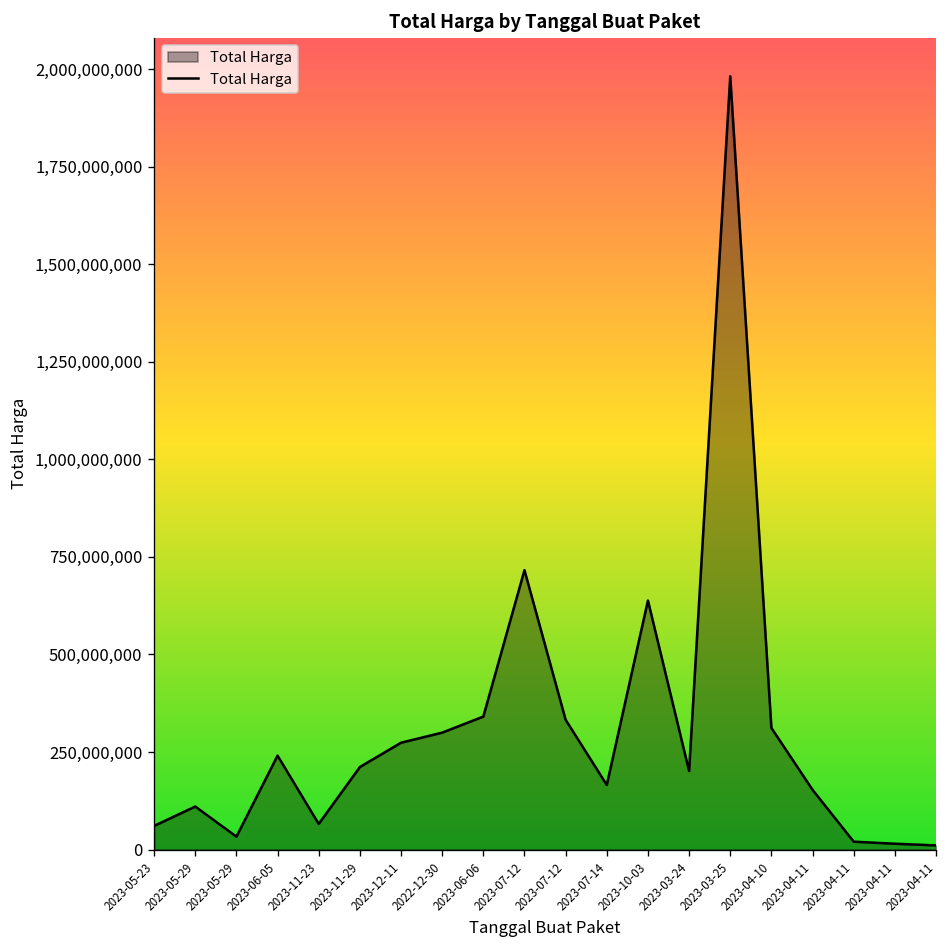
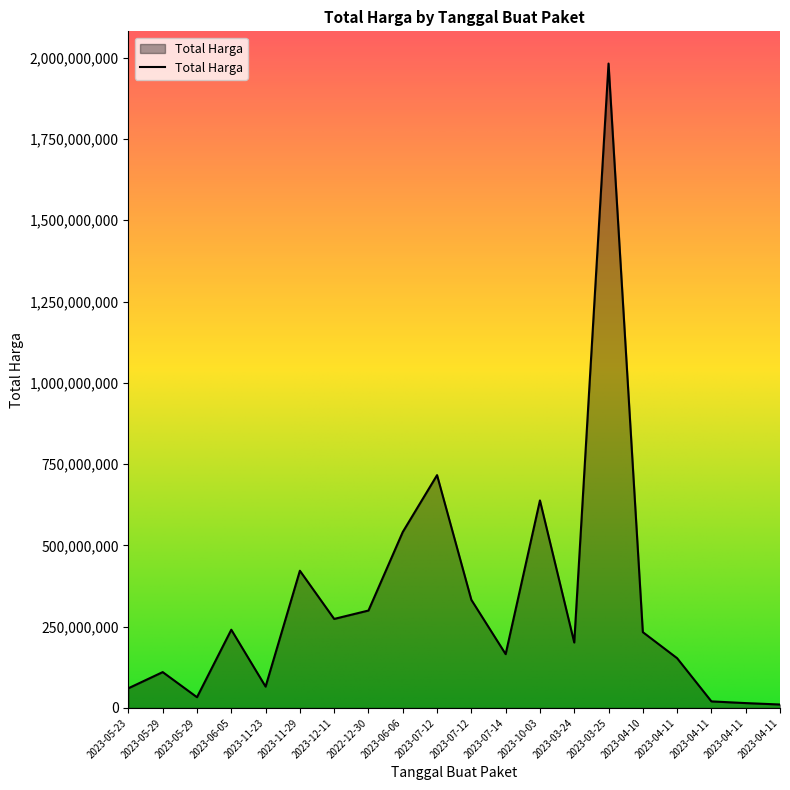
  {
    "2023-05-23": "60,000,000",
    "2023-06-05": "240,000,000",
    "2023-11-23": "70,000,000",
-   "2023-11-29": "210,000,000",
+   "2023-11-29": "420,000,000",
    "2023-12-11": "270,000,000",
    "2022-12-30": "300,000,000",
-   "2023-06-06": "340,000,000",
+   "2023-06-06": "540,000,000",
    "2023-07-14": "170,000,000",
    "2023-10-03": "640,000,000",
    "2023-03-24": "200,000,000",
    "2023-03-25": "1,980,000,000",
-   "2023-04-10": "310,000,000"
+   "2023-04-10": "230,000,000"
  }
